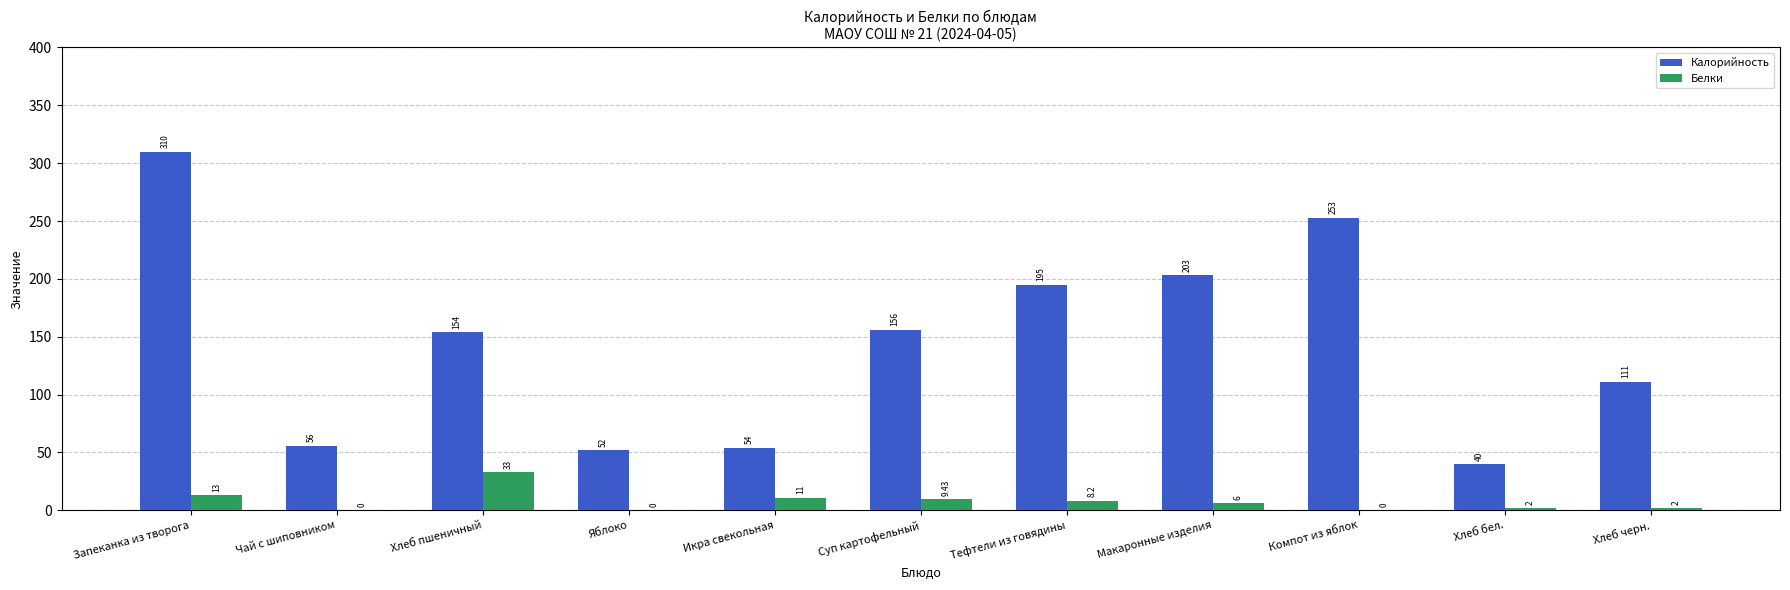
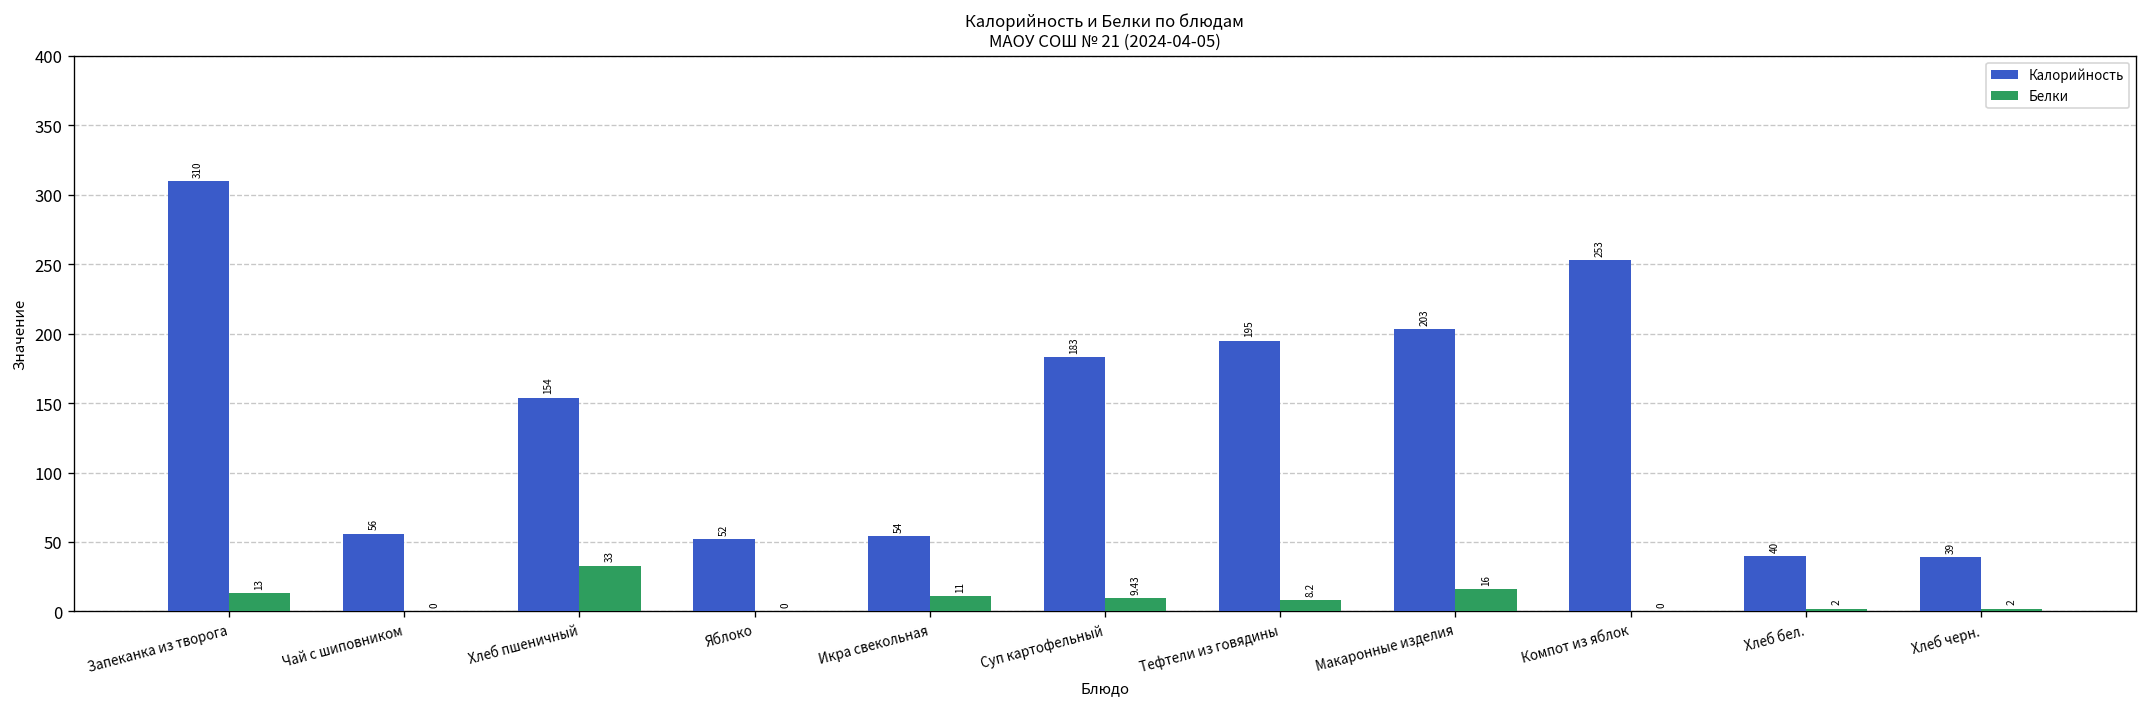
  {
    "Калорийность": {
      "Запеканка из творога": 310,
      "Чай с шиповником": 56,
      "Хлеб пшеничный": 154,
      "Яблоко": 52,
      "Икра свекольная": 54,
-     "Суп картофельный": 156,
+     "Суп картофельный": 183,
      "Тефтели из говядины": 195,
      "Макаронные изделия": 203,
      "Компот из яблок": 253,
      "Хлеб бел.": 40,
-     "Хлеб черн.": 111
+     "Хлеб черн.": 39
    },
    "Белки": {
      "Запеканка из творога": 13,
      "Чай с шиповником": 0,
      "Хлеб пшеничный": 33,
      "Яблоко": 0,
      "Икра свекольная": 11,
      "Суп картофельный": 9.43,
      "Тефтели из говядины": 8.2,
-     "Макаронные изделия": 6,
+     "Макаронные изделия": 16,
      "Компот из яблок": 0,
      "Хлеб бел.": 2,
      "Хлеб черн.": 2
    }
  }
